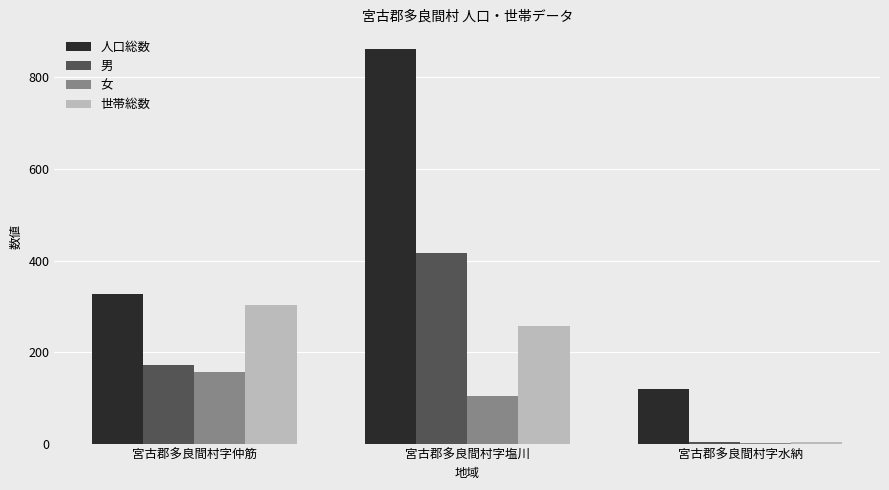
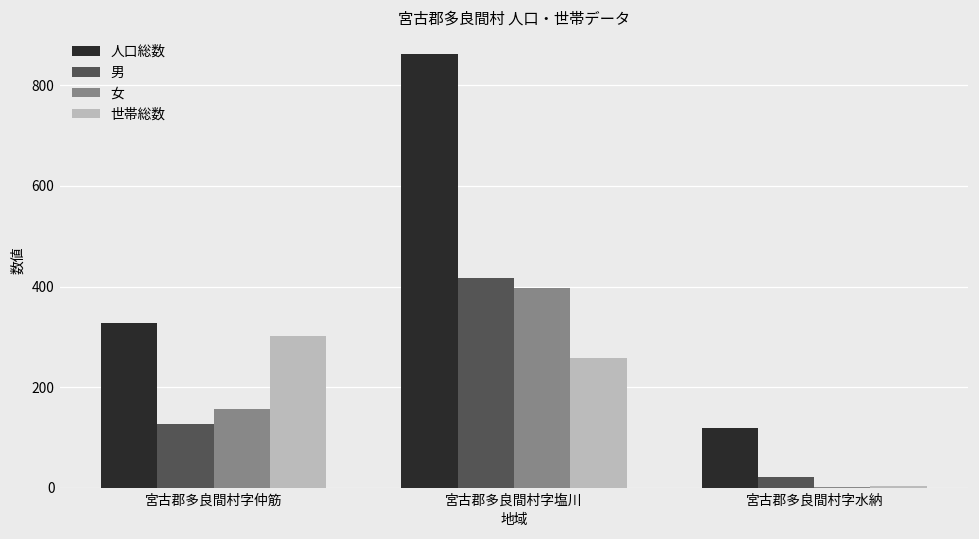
  {
    "人口総数": {
      "宮古郡多良間村字仲筋": 330,
      "宮古郡多良間村字塩川": 860,
      "宮古郡多良間村字水納": 120
    },
    "男": {
-     "宮古郡多良間村字仲筋": 170,
+     "宮古郡多良間村字仲筋": 130,
      "宮古郡多良間村字塩川": 420,
-     "宮古郡多良間村字水納": 0
+     "宮古郡多良間村字水納": 20
    },
    "女": {
      "宮古郡多良間村字仲筋": 160,
-     "宮古郡多良間村字塩川": 110
+     "宮古郡多良間村字塩川": 400
    },
    "世帯総数": {
      "宮古郡多良間村字仲筋": 300,
      "宮古郡多良間村字塩川": 260
    }
  }
